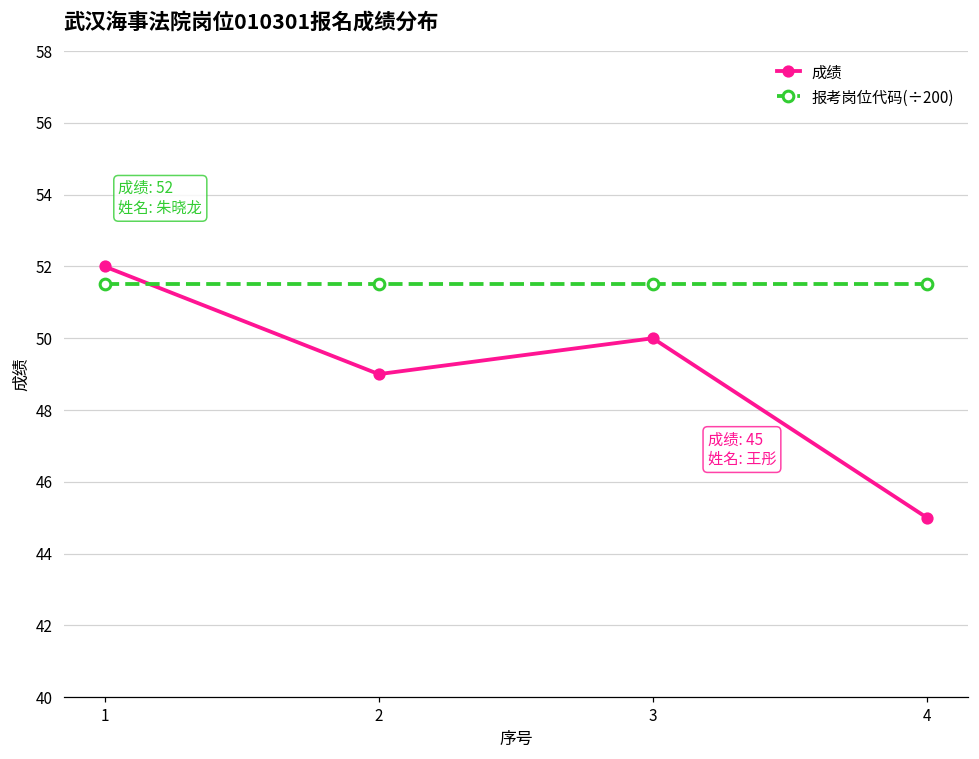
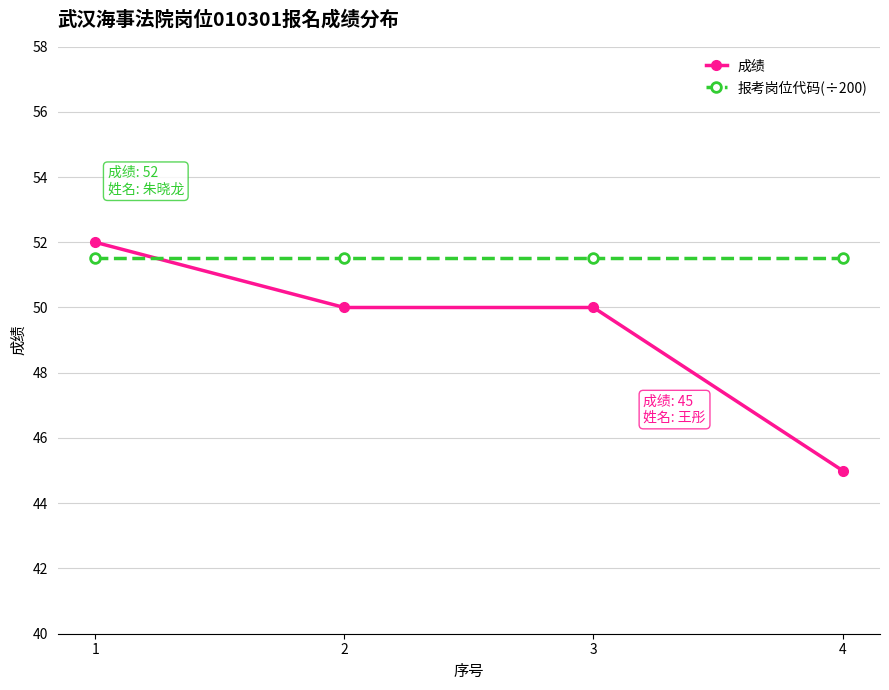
  {
    "成绩": {
      "1": 52,
-     "2": 49,
+     "2": 50,
      "3": 50,
      "4": 45
    },
    "报考岗位代码(÷200)": {
      "1": 51.5,
      "2": 51.5,
      "3": 51.5,
      "4": 51.5
    }
  }
